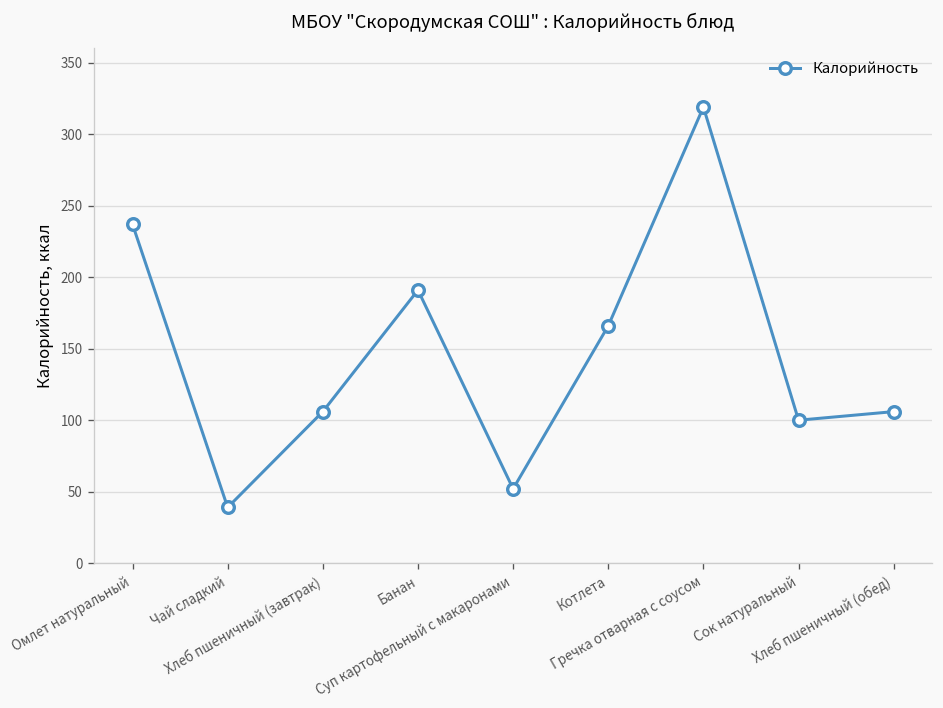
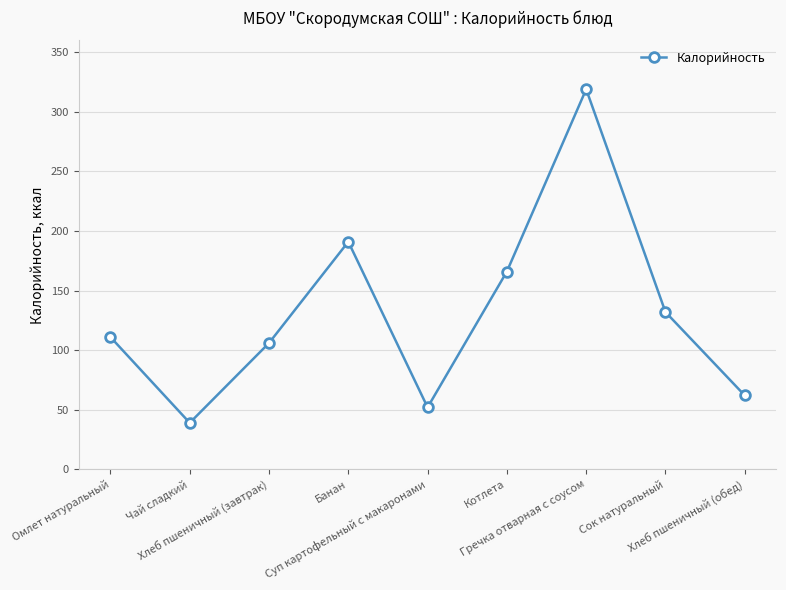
  {
-   "Омлет натуральный": 237,
+   "Омлет натуральный": 111,
    "Чай сладкий": 39,
    "Хлеб пшеничный (завтрак)": 106,
    "Банан": 191,
    "Суп картофельный с макаронами": 52,
    "Котлета": 166,
    "Гречка отварная с соусом": 319,
-   "Сок натуральный": 100,
-   "Хлеб пшеничный (обед)": 106
+   "Сок натуральный": 132,
+   "Хлеб пшеничный (обед)": 62
  }
